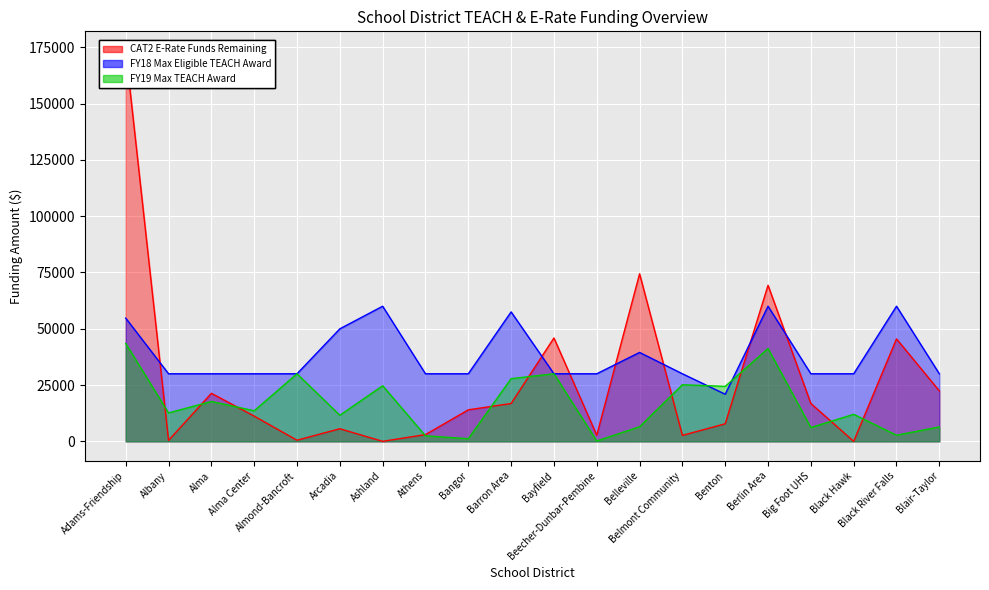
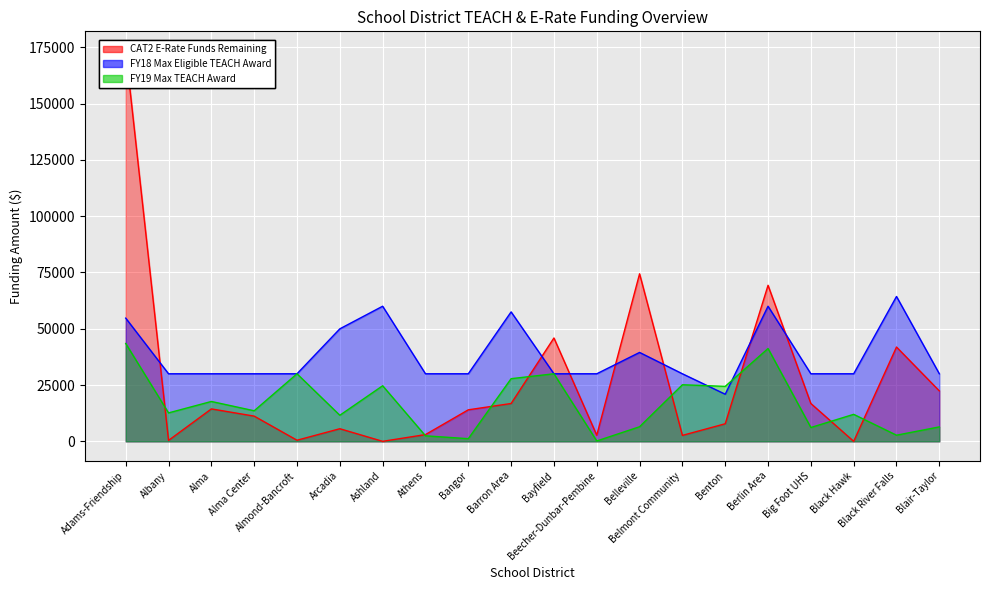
  {
    "CAT2 E-Rate Funds Remaining": {
      "Albany": 0,
-     "Alma": 21000,
+     "Alma": 14000,
      "Alma Center": 11000,
      "Almond-Bancroft": 0,
      "Arcadia": 6000,
      "Ashland": 0,
      "Bangor": 14000,
      "Barron Area": 17000,
      "Bayfield": 46000,
      "Beecher-Dunbar-Pembine": 3000,
      "Belleville": 74000,
      "Belmont Community": 3000,
      "Benton": 8000,
      "Berlin Area": 69000,
      "Big Foot UHS": 17000,
      "Black Hawk": 0,
-     "Black River Falls": 46000,
+     "Black River Falls": 42000,
      "Blair-Taylor": 22000
    },
    "FY18 Max Eligible TEACH Award": {
      "Adams-Friendship": 55000,
      "Albany": 30000,
      "Alma": 30000,
      "Alma Center": 30000,
      "Arcadia": 50000,
      "Ashland": 60000,
      "Athens": 30000,
      "Bangor": 30000,
      "Barron Area": 57000,
      "Beecher-Dunbar-Pembine": 30000,
      "Belleville": 39000,
      "Belmont Community": 30000,
      "Benton": 21000,
      "Berlin Area": 60000,
      "Big Foot UHS": 30000,
      "Black Hawk": 30000,
-     "Black River Falls": 60000,
+     "Black River Falls": 64000,
      "Blair-Taylor": 30000
    },
    "FY19 Max TEACH Award": {
      "Adams-Friendship": 43000,
      "Albany": 13000,
      "Alma": 18000,
      "Alma Center": 14000,
      "Arcadia": 12000,
      "Ashland": 25000,
      "Bangor": 1000,
      "Barron Area": 28000,
      "Beecher-Dunbar-Pembine": 0,
      "Belleville": 6000,
      "Belmont Community": 25000,
      "Benton": 24000,
      "Berlin Area": 41000,
      "Big Foot UHS": 6000,
      "Black Hawk": 12000,
      "Black River Falls": 3000,
      "Blair-Taylor": 6000
    }
  }
